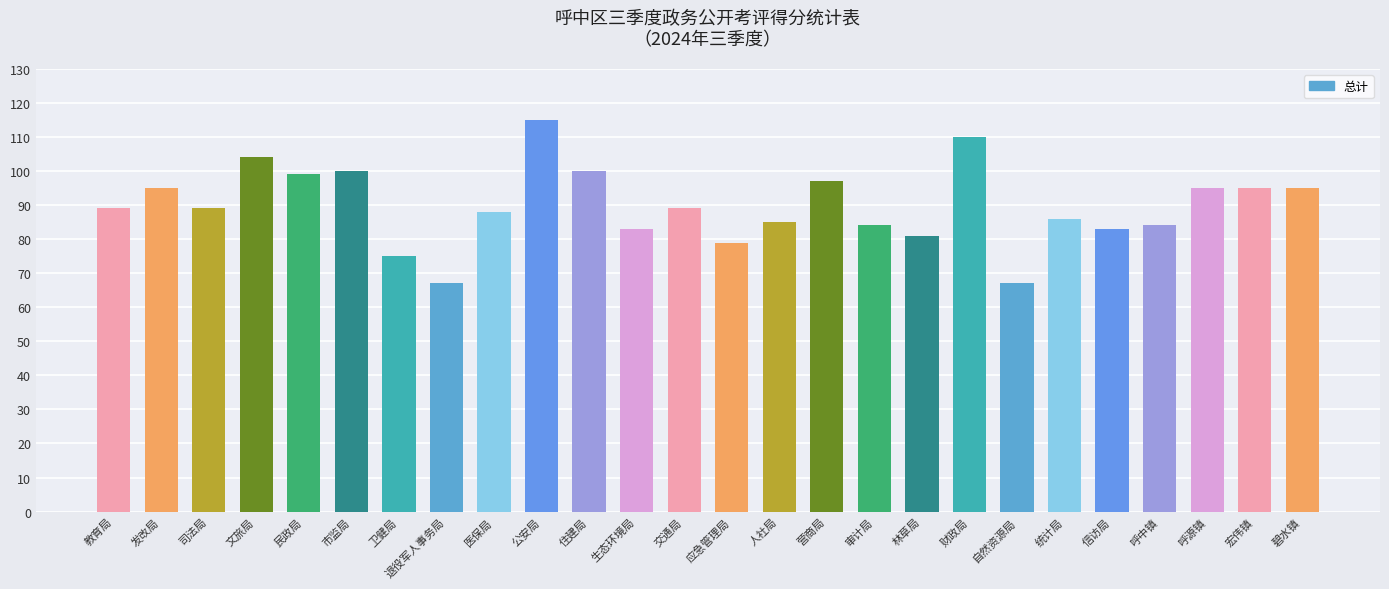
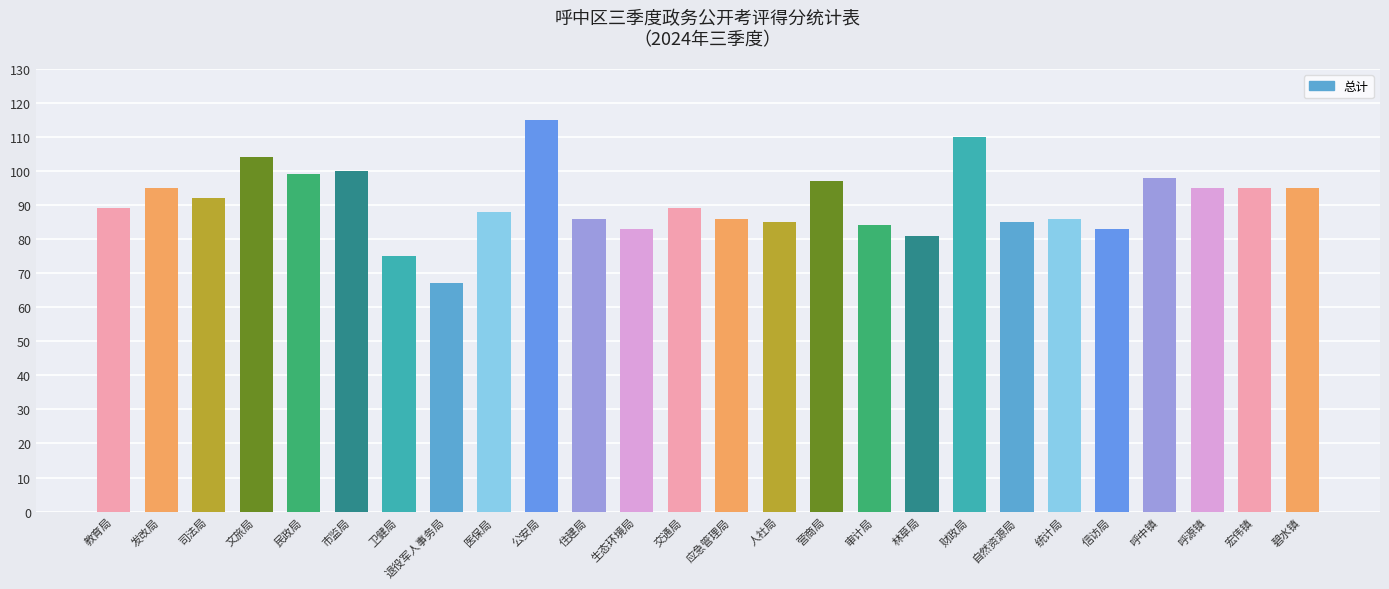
  {
    "教育局": 89,
    "发改局": 95,
-   "司法局": 89,
+   "司法局": 92,
    "文旅局": 104,
    "民政局": 99,
    "市监局": 100,
    "卫健局": 75,
    "退役军人事务局": 67,
    "医保局": 88,
    "公安局": 115,
-   "住建局": 100,
+   "住建局": 86,
    "生态环境局": 83,
    "交通局": 89,
-   "应急管理局": 79,
+   "应急管理局": 86,
    "人社局": 85,
    "营商局": 97,
    "审计局": 84,
    "林草局": 81,
    "财政局": 110,
-   "自然资源局": 67,
+   "自然资源局": 85,
    "统计局": 86,
    "信访局": 83,
-   "呼中镇": 84,
+   "呼中镇": 98,
    "呼源镇": 95,
    "宏伟镇": 95,
    "碧水镇": 95
  }
